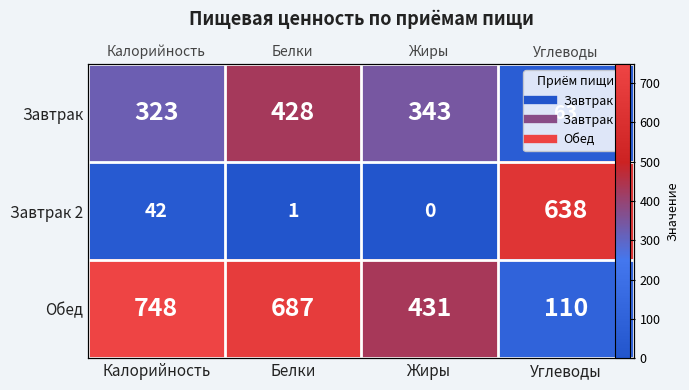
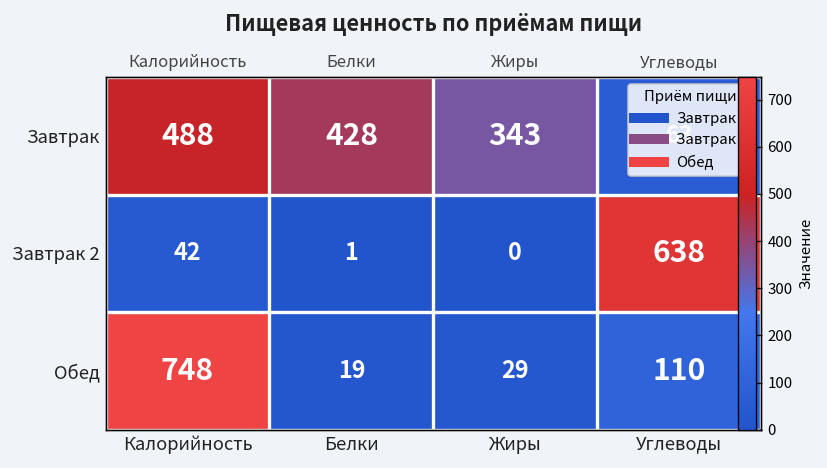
  {
    "Завтрак": {
-     "Калорийность": 323,
+     "Калорийность": 488,
      "Белки": 428,
      "Жиры": 343
    },
    "Завтрак 2": {
      "Калорийность": 42,
      "Белки": 1,
      "Жиры": 0,
      "Углеводы": 638
    },
    "Обед": {
      "Калорийность": 748,
-     "Белки": 687,
-     "Жиры": 431,
+     "Белки": 19,
+     "Жиры": 29,
      "Углеводы": 110
    }
  }
